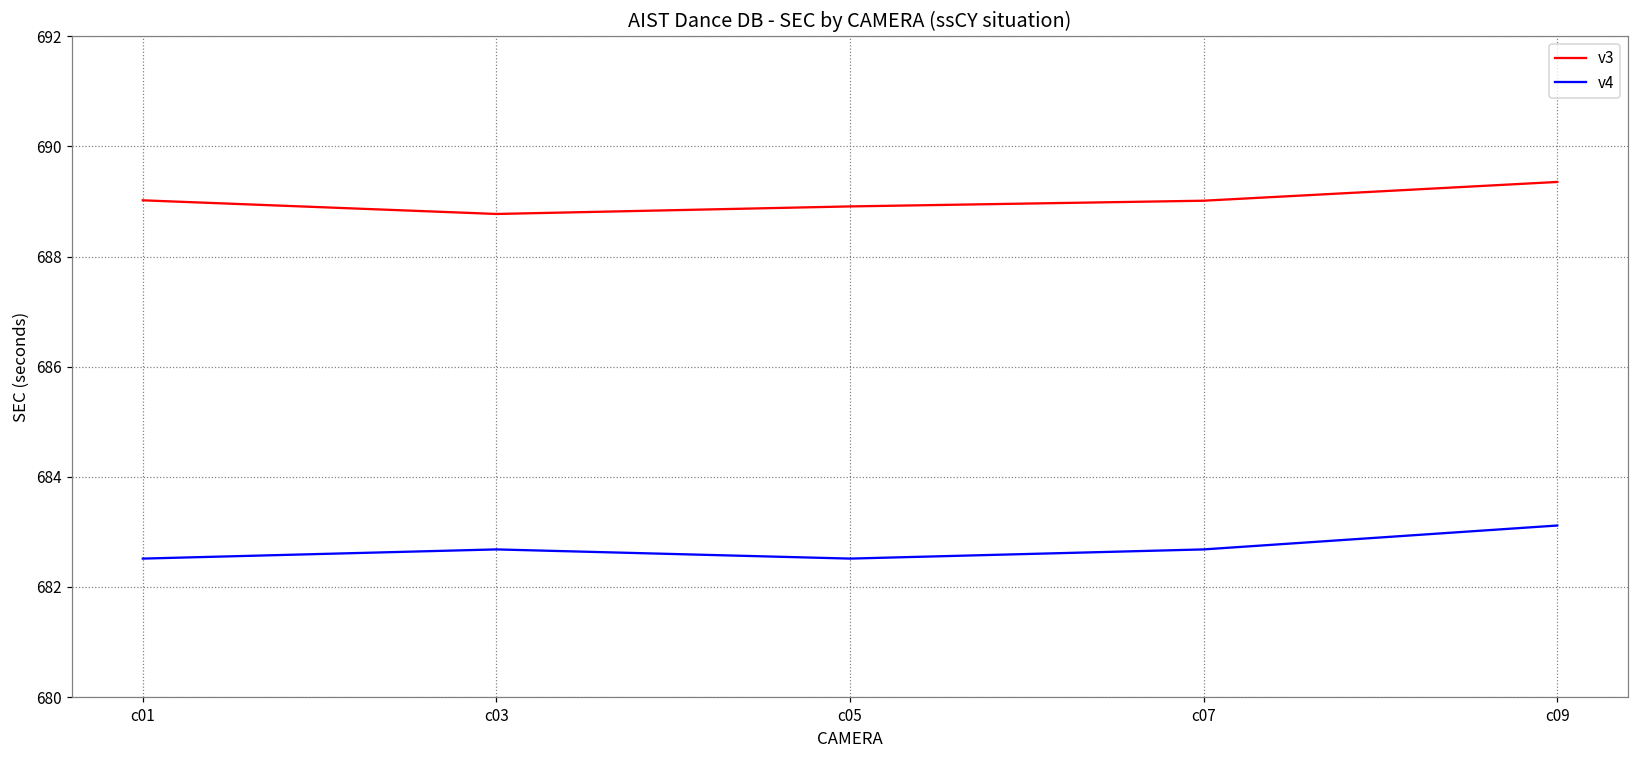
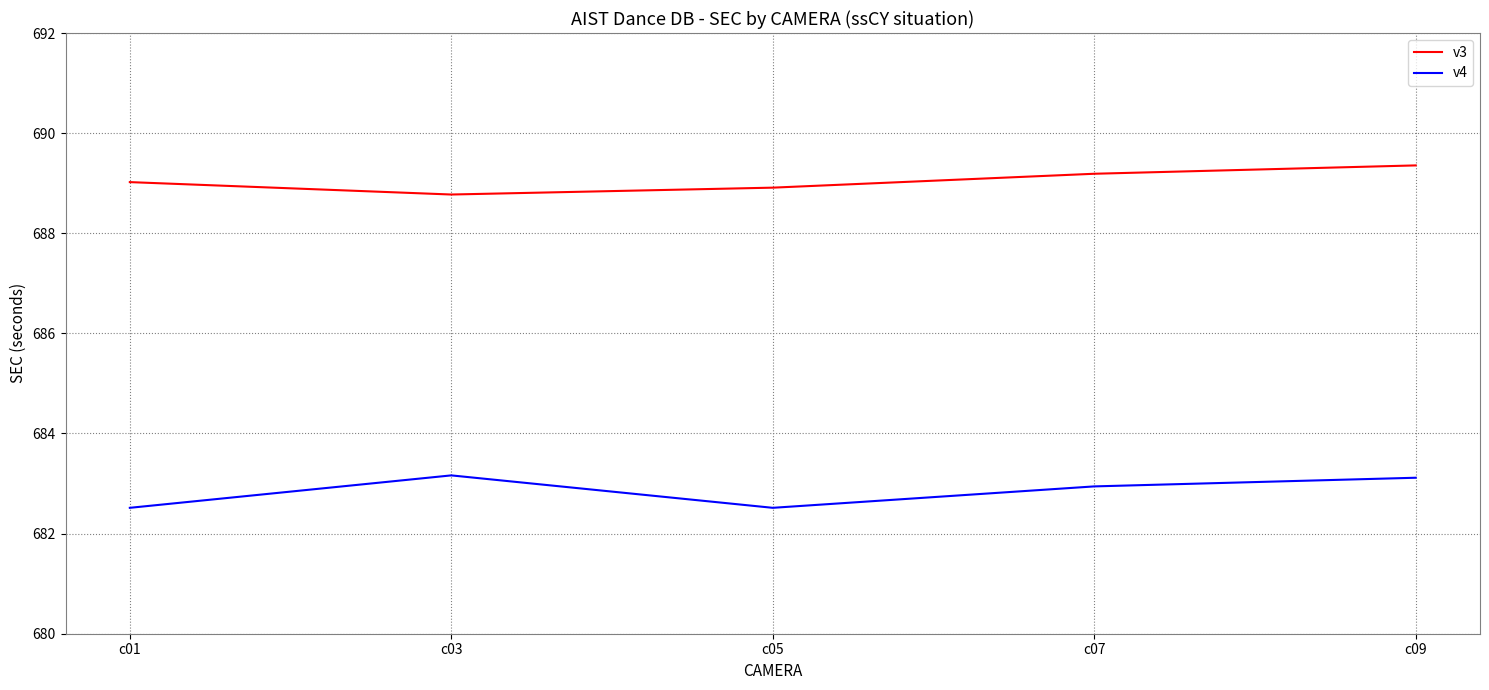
  {
    "v3": {
      "c01": 689.0,
      "c03": 688.8,
      "c05": 688.9,
-     "c07": 689.0,
+     "c07": 689.2,
      "c09": 689.4
    },
    "v4": {
      "c01": 682.5,
-     "c03": 682.7,
+     "c03": 683.2,
      "c05": 682.5,
-     "c07": 682.7,
+     "c07": 682.9,
      "c09": 683.1
    }
  }
